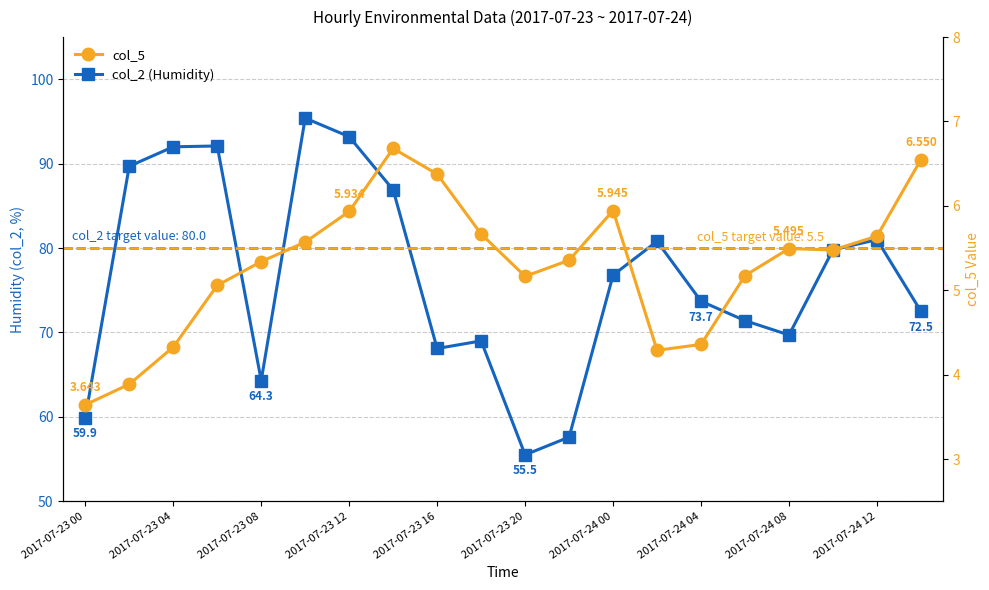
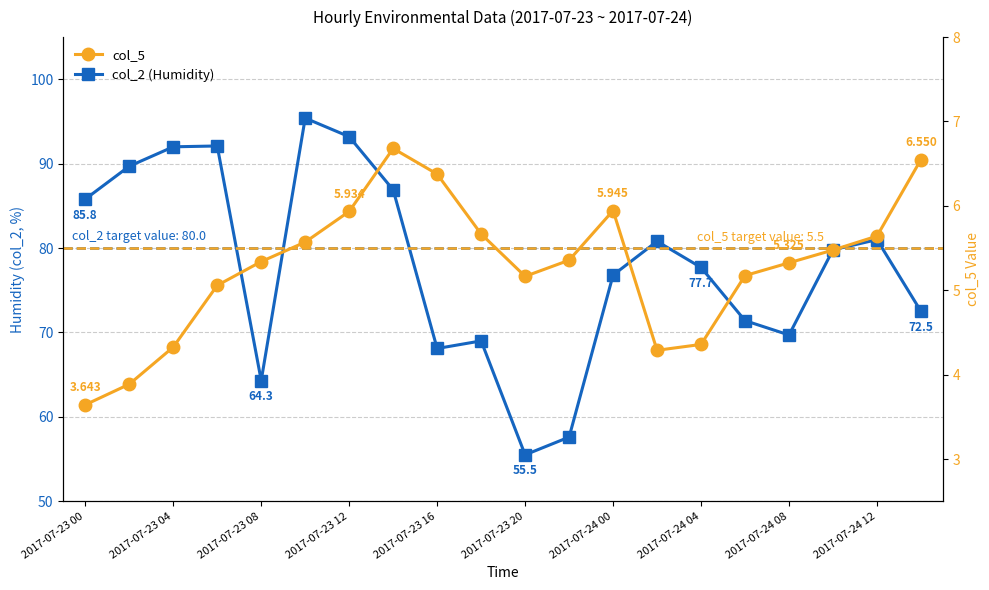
  {
    "col_2 (Humidity)": {
-     "2017-07-23 00": 59.9,
+     "2017-07-23 00": 85.8,
      "2017-07-23 08": 64.3,
      "2017-07-23 20": 55.5,
-     "2017-07-24 04": 73.7
+     "2017-07-24 04": 77.7
    },
    "col_5": {
      "2017-07-23 00": 3.643,
      "2017-07-23 12": 5.934,
      "2017-07-24 00": 5.945,
-     "2017-07-24 08": 5.495
+     "2017-07-24 08": 5.325
    }
  }
